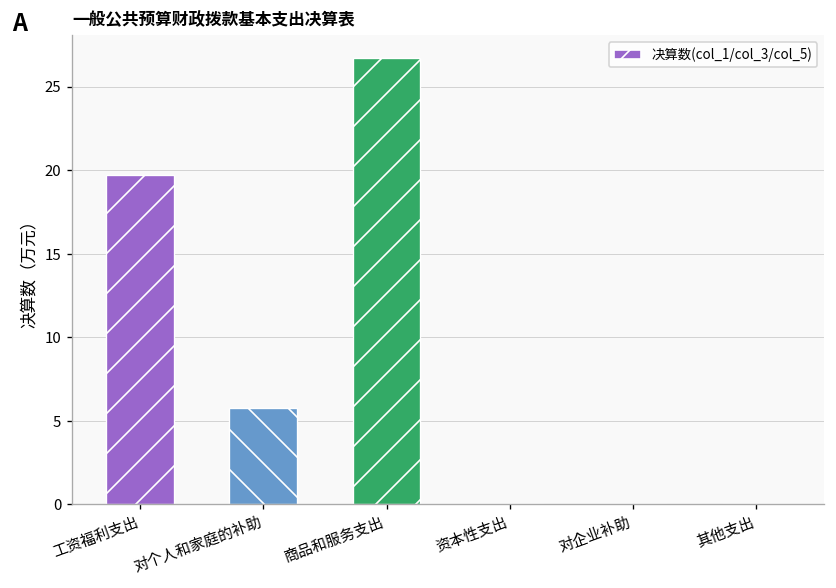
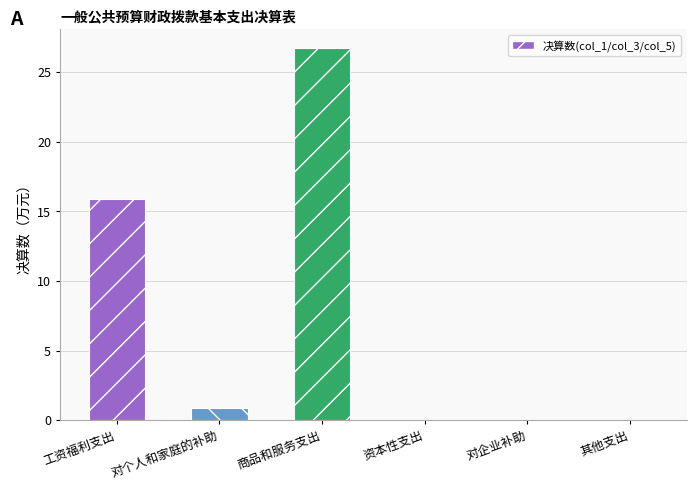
  {
-   "工资福利支出": 19.7,
-   "对个人和家庭的补助": 5.8,
+   "工资福利支出": 15.9,
+   "对个人和家庭的补助": 0.9,
    "商品和服务支出": 26.7,
    "资本性支出": 0.0,
    "对企业补助": 0.0,
    "其他支出": 0.0
  }
